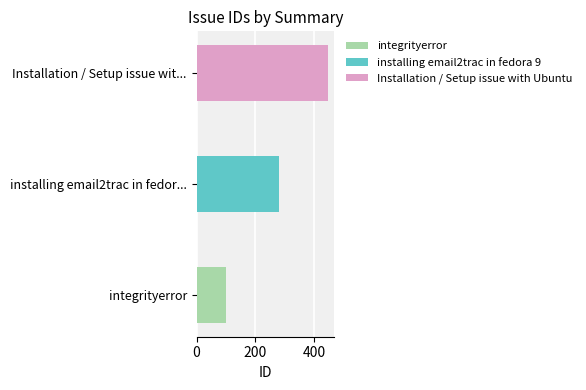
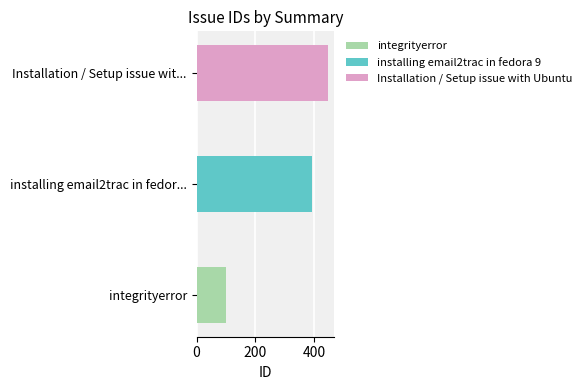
  {
    "Installation / Setup issue wit...": 450,
-   "installing email2trac in fedor...": 280,
+   "installing email2trac in fedor...": 390,
    "integrityerror": 100
  }
